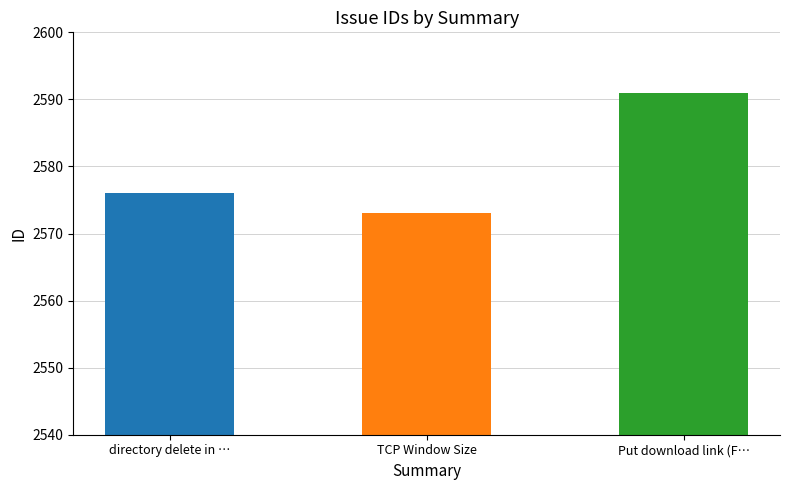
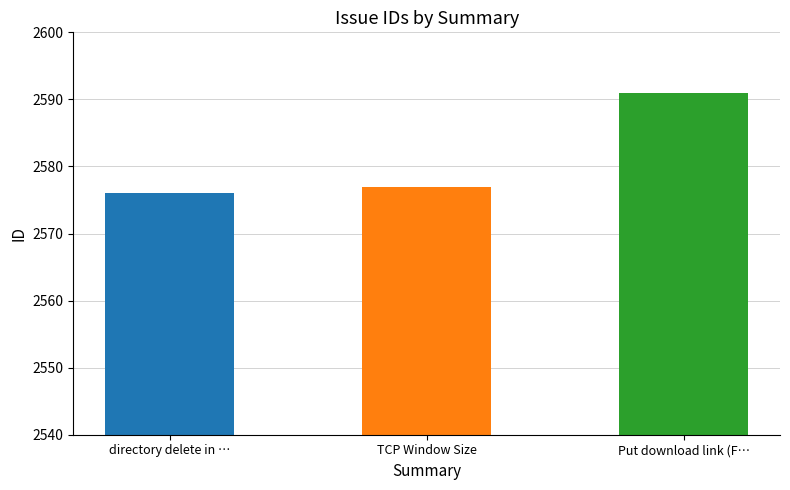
  {
    "directory delete in …": 2576,
-   "TCP Window Size": 2573,
+   "TCP Window Size": 2577,
    "Put download link (F…": 2591
  }
